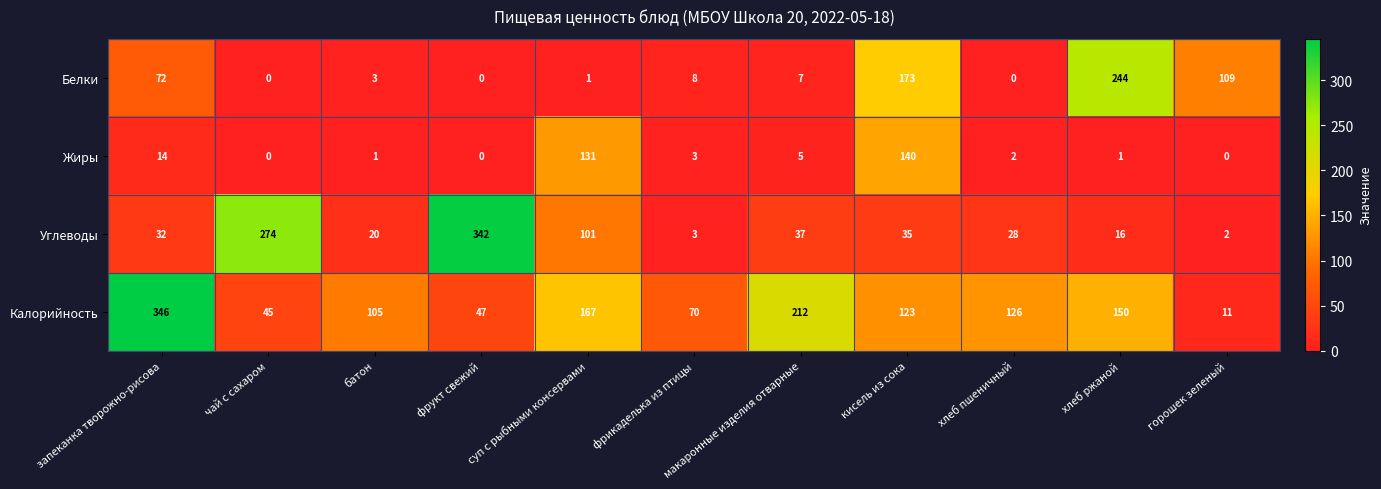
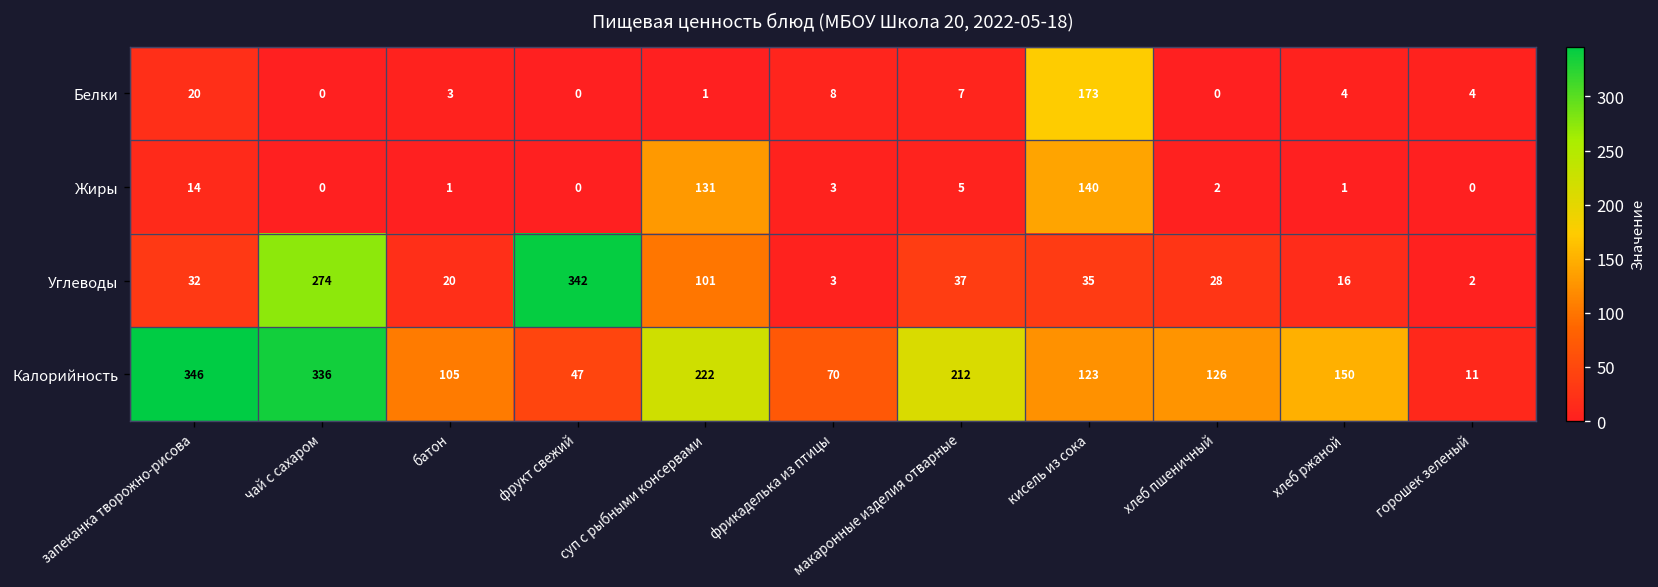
  {
    "Белки": {
-     "запеканка творожно-рисова": 72,
+     "запеканка творожно-рисова": 20,
      "чай с сахаром": 0,
      "батон": 3,
      "фрукт свежий": 0,
      "суп с рыбными консервами": 1,
      "фрикаделька из птицы": 8,
      "макаронные изделия отварные": 7,
      "кисель из сока": 173,
      "хлеб пшеничный": 0,
-     "хлеб ржаной": 244,
-     "горошек зеленый": 109
+     "хлеб ржаной": 4,
+     "горошек зеленый": 4
    },
    "Жиры": {
      "запеканка творожно-рисова": 14,
      "чай с сахаром": 0,
      "батон": 1,
      "фрукт свежий": 0,
      "суп с рыбными консервами": 131,
      "фрикаделька из птицы": 3,
      "макаронные изделия отварные": 5,
      "кисель из сока": 140,
      "хлеб пшеничный": 2,
      "хлеб ржаной": 1,
      "горошек зеленый": 0
    },
    "Углеводы": {
      "запеканка творожно-рисова": 32,
      "чай с сахаром": 274,
      "батон": 20,
      "фрукт свежий": 342,
      "суп с рыбными консервами": 101,
      "фрикаделька из птицы": 3,
      "макаронные изделия отварные": 37,
      "кисель из сока": 35,
      "хлеб пшеничный": 28,
      "хлеб ржаной": 16,
      "горошек зеленый": 2
    },
    "Калорийность": {
      "запеканка творожно-рисова": 346,
-     "чай с сахаром": 45,
+     "чай с сахаром": 336,
      "батон": 105,
      "фрукт свежий": 47,
-     "суп с рыбными консервами": 167,
+     "суп с рыбными консервами": 222,
      "фрикаделька из птицы": 70,
      "макаронные изделия отварные": 212,
      "кисель из сока": 123,
      "хлеб пшеничный": 126,
      "хлеб ржаной": 150,
      "горошек зеленый": 11
    }
  }
